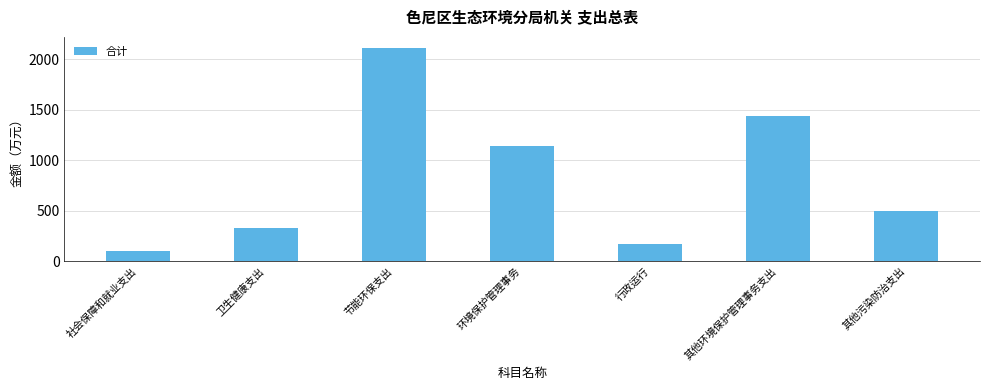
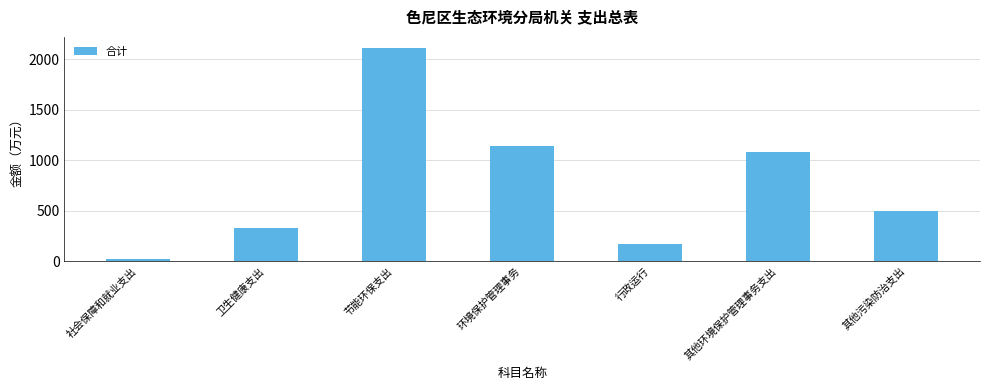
  {
-   "社会保障和就业支出": 110,
+   "社会保障和就业支出": 20,
    "卫生健康支出": 330,
    "节能环保支出": 2110,
    "环境保护管理事务": 1140,
    "行政运行": 170,
-   "其他环境保护管理事务支出": 1440,
+   "其他环境保护管理事务支出": 1080,
    "其他污染防治支出": 500
  }
